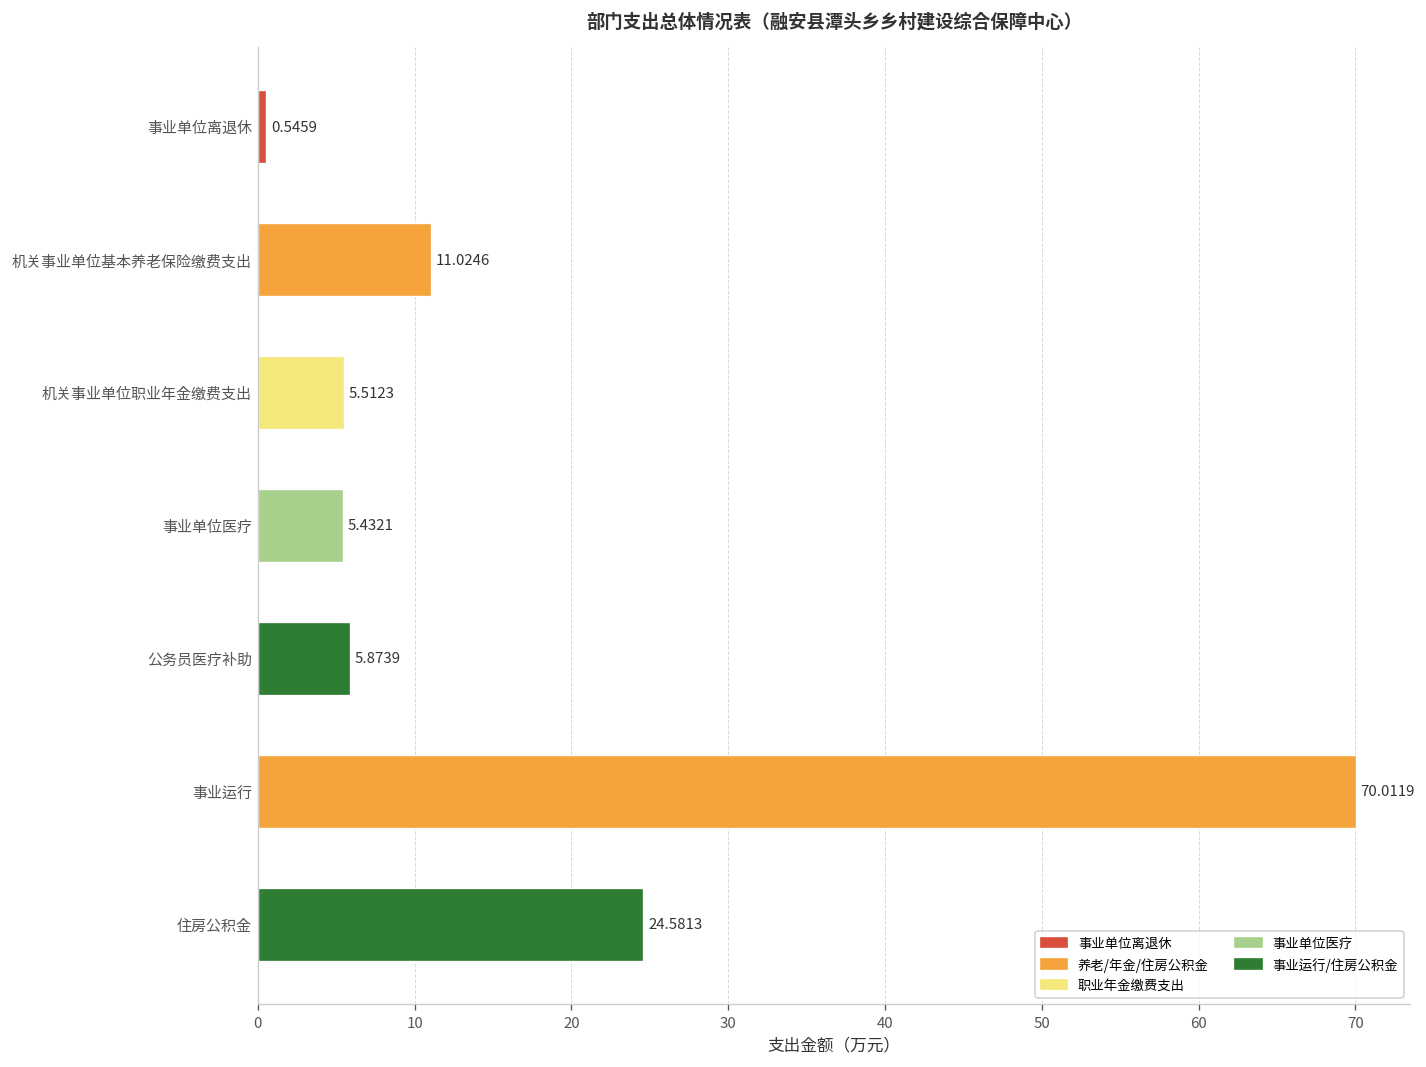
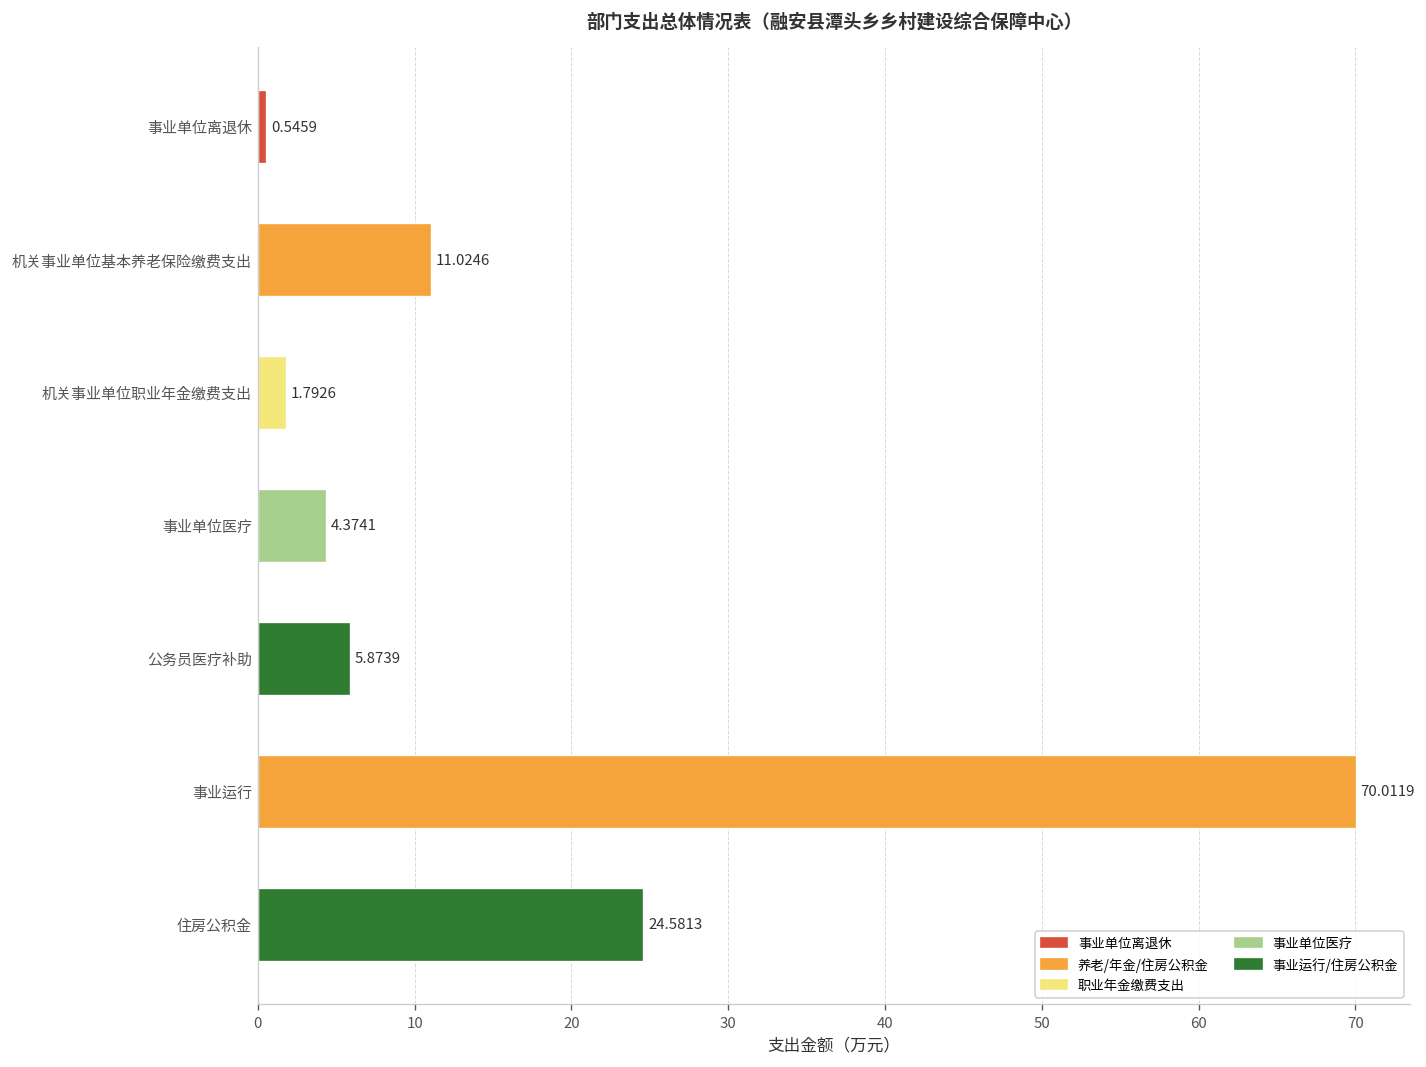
  {
    "事业单位离退休": 0.5459,
    "机关事业单位基本养老保险缴费支出": 11.0246,
-   "机关事业单位职业年金缴费支出": 5.5123,
-   "事业单位医疗": 5.4321,
+   "机关事业单位职业年金缴费支出": 1.7926,
+   "事业单位医疗": 4.3741,
    "公务员医疗补助": 5.8739,
    "事业运行": 70.0119,
    "住房公积金": 24.5813
  }
